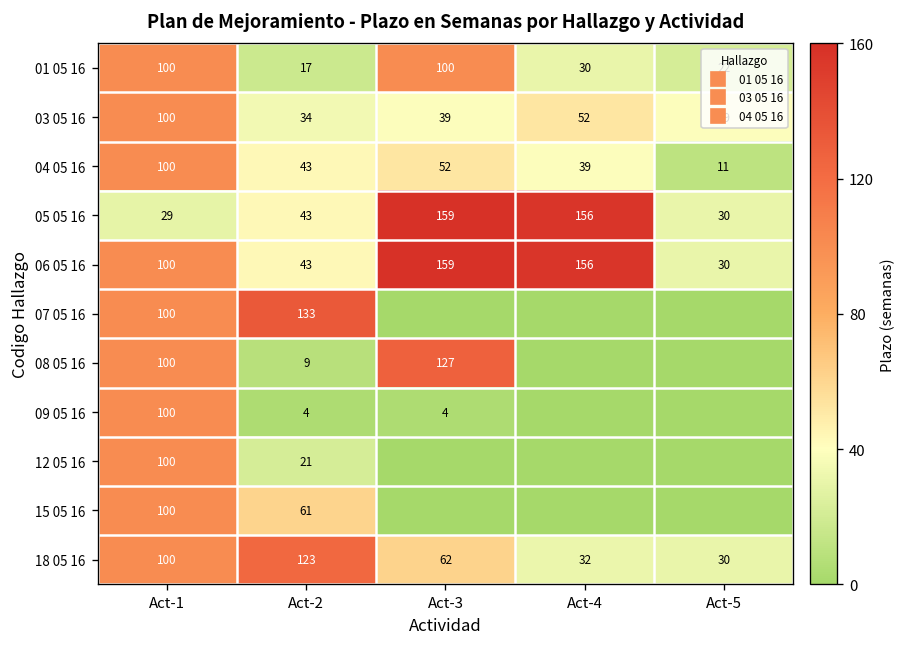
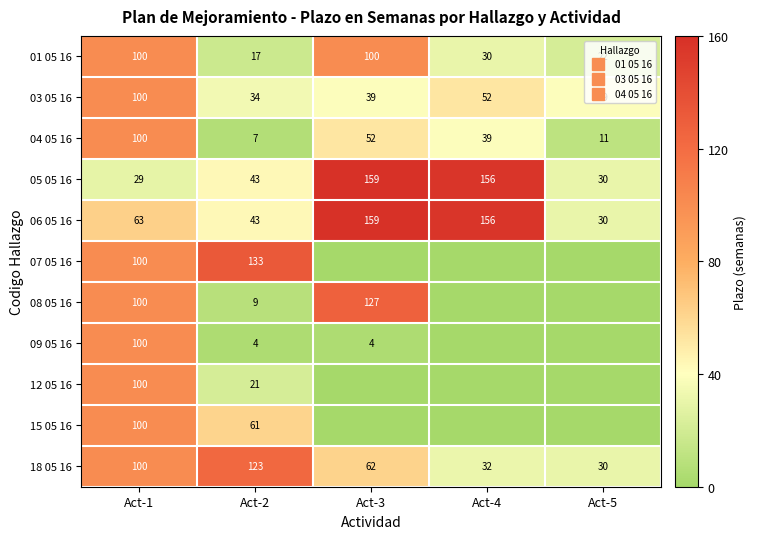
  {
    "01 05 16": {
      "Act-1": 100,
      "Act-2": 17,
      "Act-3": 100,
      "Act-4": 30
    },
    "03 05 16": {
      "Act-1": 100,
      "Act-2": 34,
      "Act-3": 39,
      "Act-4": 52
    },
    "04 05 16": {
      "Act-1": 100,
-     "Act-2": 43,
+     "Act-2": 7,
      "Act-3": 52,
      "Act-4": 39,
      "Act-5": 11
    },
    "05 05 16": {
      "Act-1": 29,
      "Act-2": 43,
      "Act-3": 159,
      "Act-4": 156,
      "Act-5": 30
    },
    "06 05 16": {
-     "Act-1": 100,
+     "Act-1": 63,
      "Act-2": 43,
      "Act-3": 159,
      "Act-4": 156,
      "Act-5": 30
    },
    "07 05 16": {
      "Act-1": 100,
      "Act-2": 133
    },
    "08 05 16": {
      "Act-1": 100,
      "Act-2": 9,
      "Act-3": 127
    },
    "09 05 16": {
      "Act-1": 100,
      "Act-2": 4,
      "Act-3": 4
    },
    "12 05 16": {
      "Act-1": 100,
      "Act-2": 21
    },
    "15 05 16": {
      "Act-1": 100,
      "Act-2": 61
    },
    "18 05 16": {
      "Act-1": 100,
      "Act-2": 123,
      "Act-3": 62,
      "Act-4": 32,
      "Act-5": 30
    }
  }
